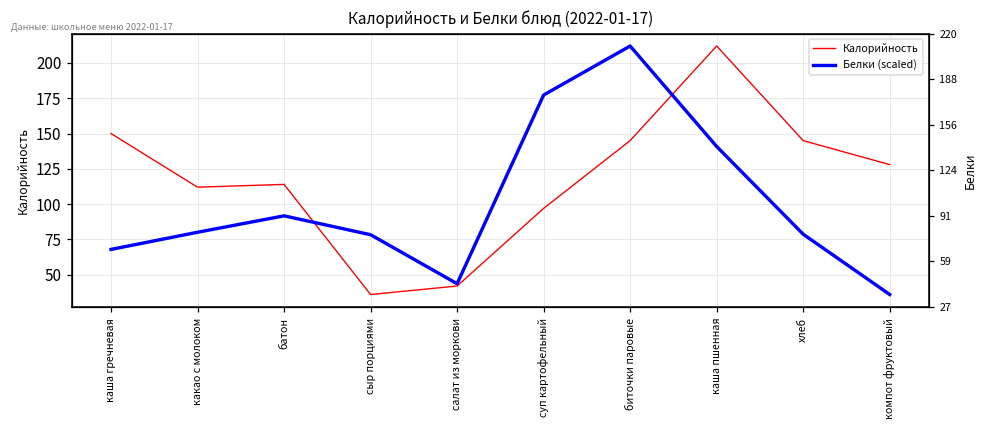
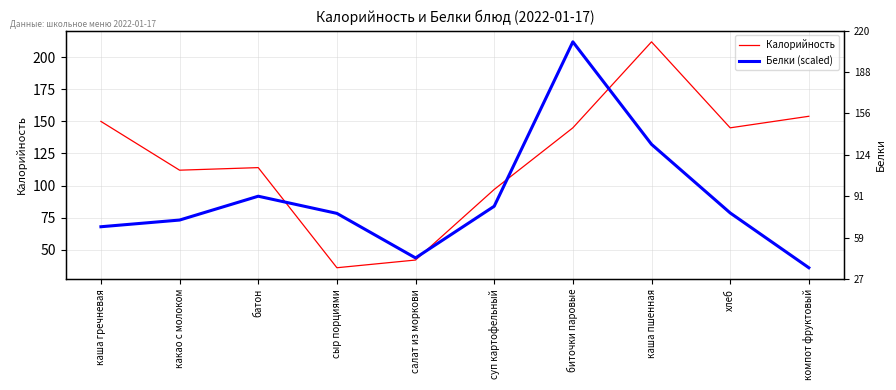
  {
    "Калорийность": {
      "каша гречневая": 150,
      "какао с молоком": 112,
      "батон": 114,
      "сыр порциями": 36,
      "суп картофельный": 97,
      "биточки паровые": 145,
      "каша пшенная": 212,
      "хлеб": 145,
-     "компот фруктовый": 128
+     "компот фруктовый": 154
    },
    "Белки (scaled)": {
      "каша гречневая": 68,
-     "какао с молоком": 80,
+     "какао с молоком": 73,
      "батон": 92,
      "сыр порциями": 78,
-     "суп картофельный": 177,
+     "суп картофельный": 84,
      "биточки паровые": 212,
-     "каша пшенная": 141,
+     "каша пшенная": 132,
      "хлеб": 79,
      "компот фруктовый": 36
    }
  }
